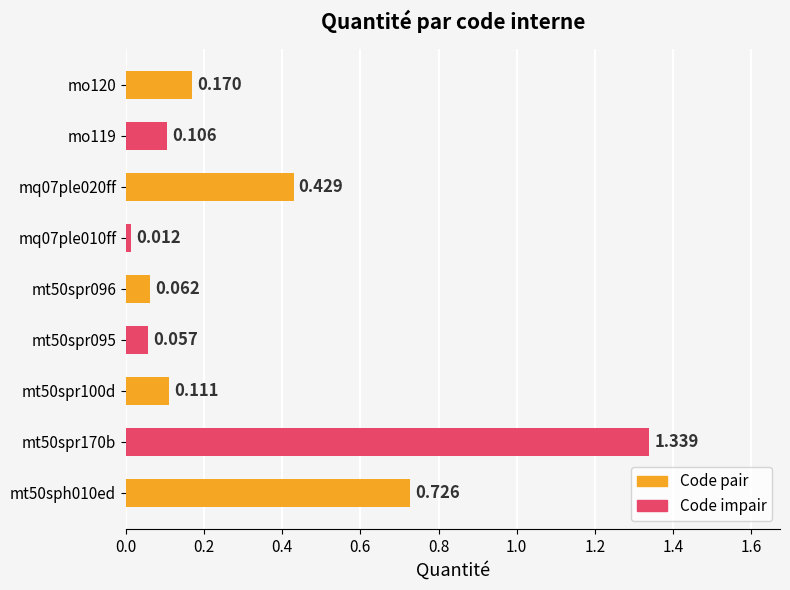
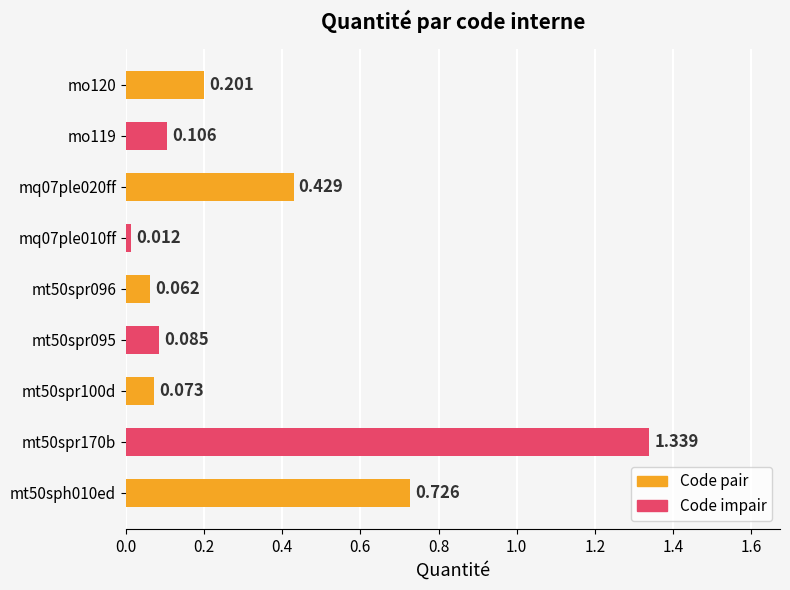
  {
-   "mo120": 0.170,
+   "mo120": 0.201,
    "mo119": 0.106,
    "mq07ple020ff": 0.429,
    "mq07ple010ff": 0.012,
    "mt50spr096": 0.062,
-   "mt50spr095": 0.057,
-   "mt50spr100d": 0.111,
+   "mt50spr095": 0.085,
+   "mt50spr100d": 0.073,
    "mt50spr170b": 1.339,
    "mt50sph010ed": 0.726
  }
